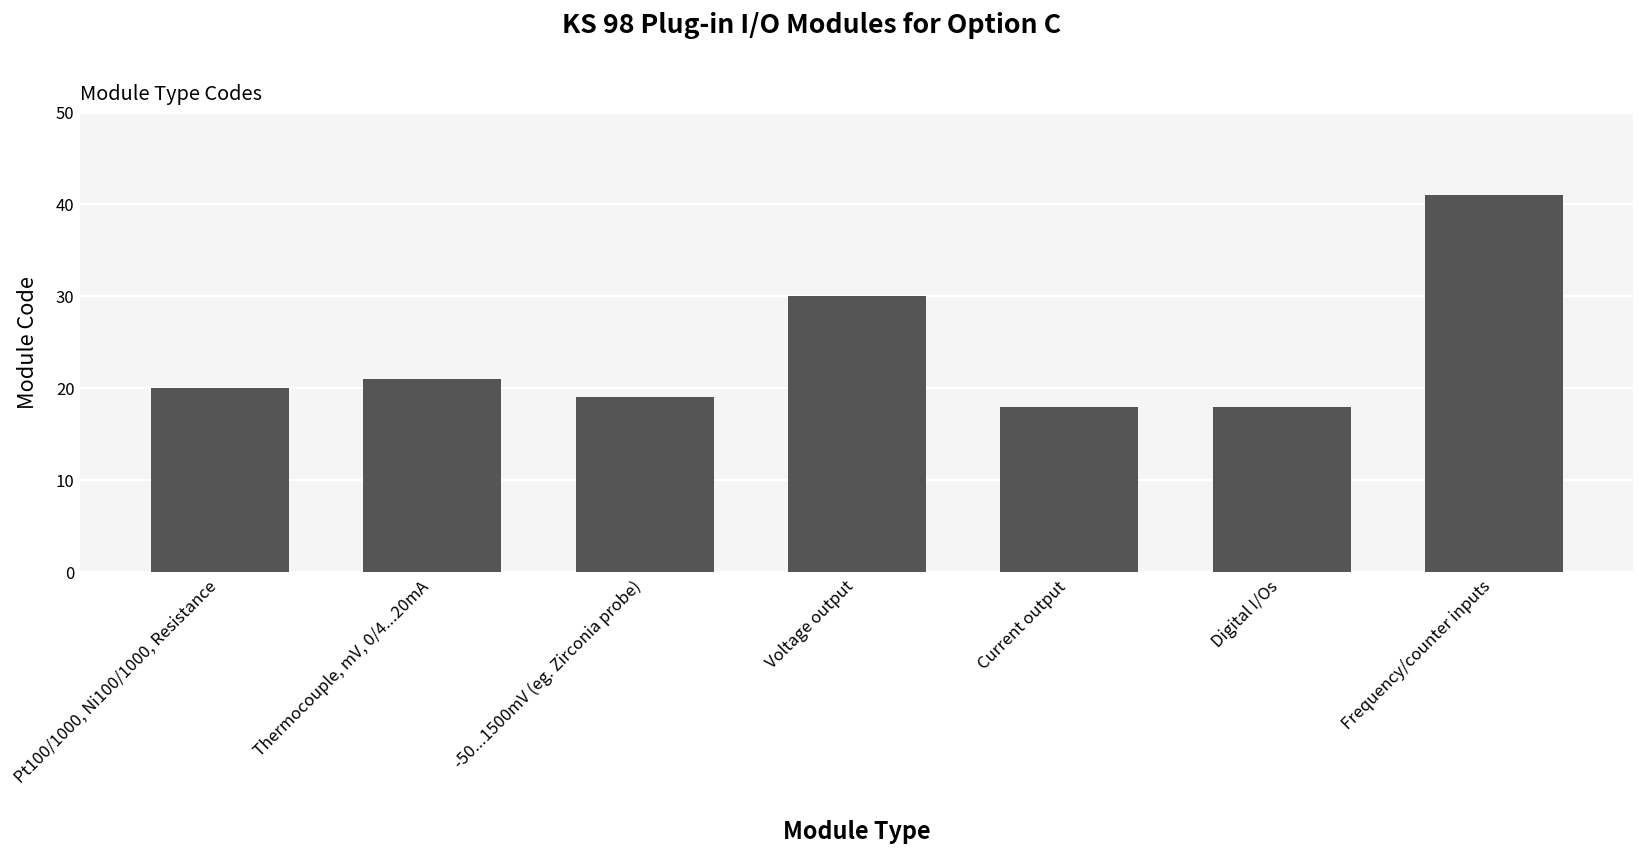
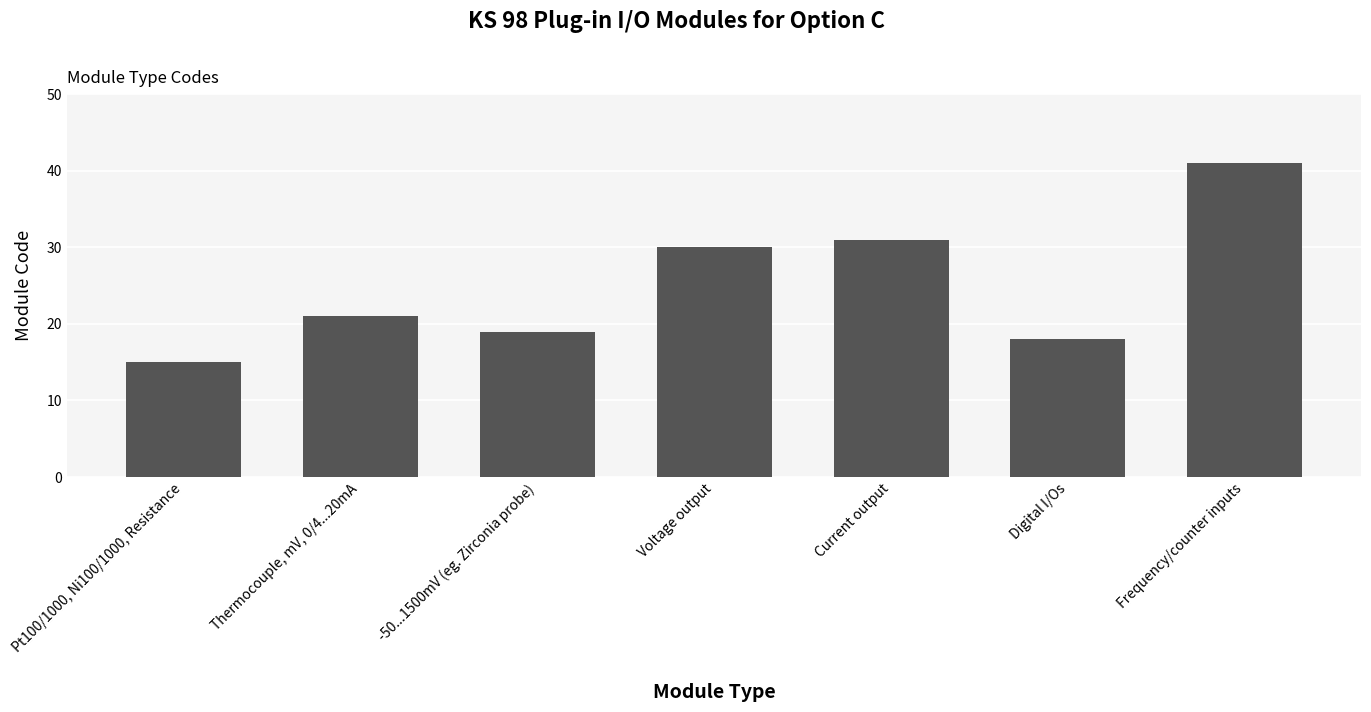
  {
-   "Pt100/1000, Ni100/1000, Resistance": 20,
+   "Pt100/1000, Ni100/1000, Resistance": 15,
    "Thermocouple, mV, 0/4...20mA": 21,
    "-50...1500mV (eg. Zirconia probe)": 19,
    "Voltage output": 30,
-   "Current output": 18,
+   "Current output": 31,
    "Digital I/Os": 18,
    "Frequency/counter inputs": 41
  }
